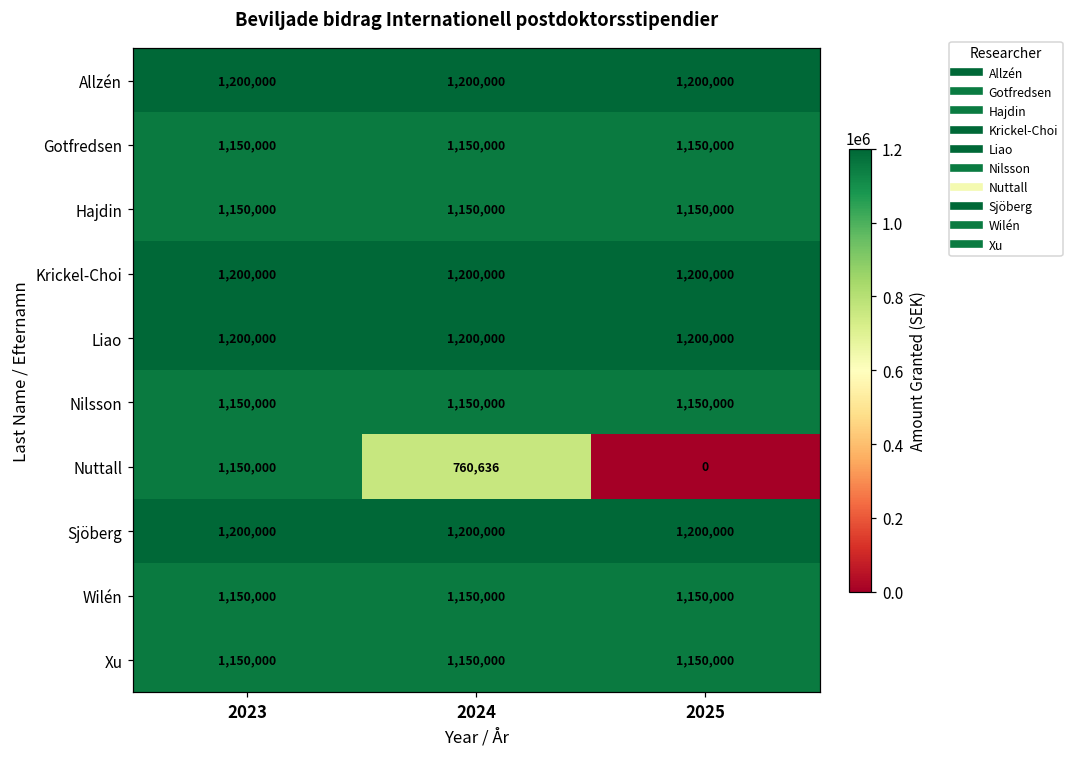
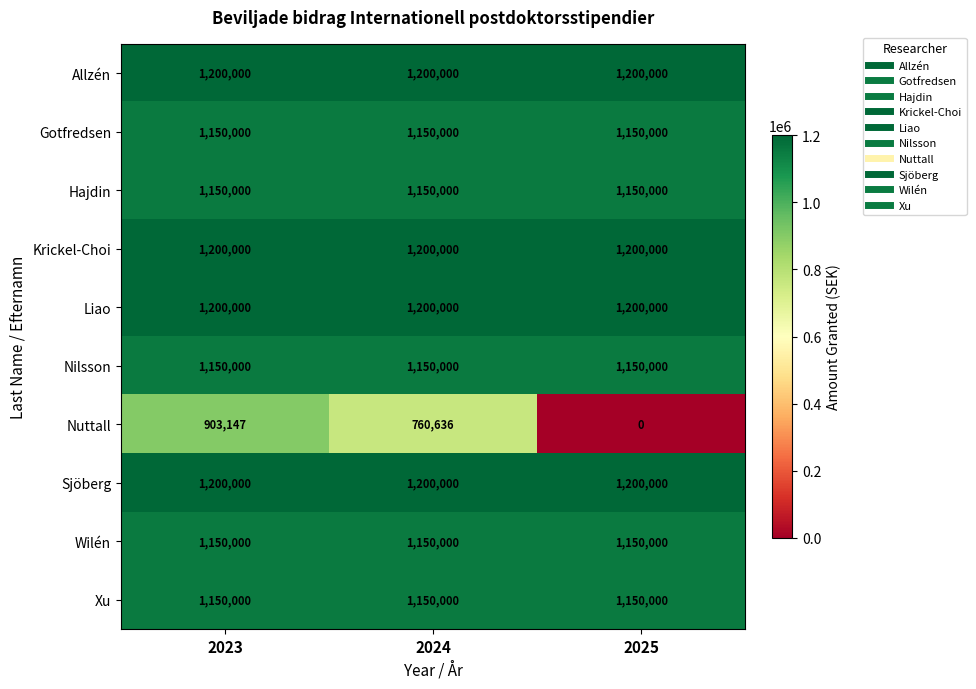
  {
    "Allzén": {
      "2023": "1,200,000",
      "2024": "1,200,000",
      "2025": "1,200,000"
    },
    "Gotfredsen": {
      "2023": "1,150,000",
      "2024": "1,150,000",
      "2025": "1,150,000"
    },
    "Hajdin": {
      "2023": "1,150,000",
      "2024": "1,150,000",
      "2025": "1,150,000"
    },
    "Krickel-Choi": {
      "2023": "1,200,000",
      "2024": "1,200,000",
      "2025": "1,200,000"
    },
    "Liao": {
      "2023": "1,200,000",
      "2024": "1,200,000",
      "2025": "1,200,000"
    },
    "Nilsson": {
      "2023": "1,150,000",
      "2024": "1,150,000",
      "2025": "1,150,000"
    },
    "Nuttall": {
-     "2023": "1,150,000",
+     "2023": "903,147",
      "2024": "760,636",
      "2025": "0"
    },
    "Sjöberg": {
      "2023": "1,200,000",
      "2024": "1,200,000",
      "2025": "1,200,000"
    },
    "Wilén": {
      "2023": "1,150,000",
      "2024": "1,150,000",
      "2025": "1,150,000"
    },
    "Xu": {
      "2023": "1,150,000",
      "2024": "1,150,000",
      "2025": "1,150,000"
    }
  }
